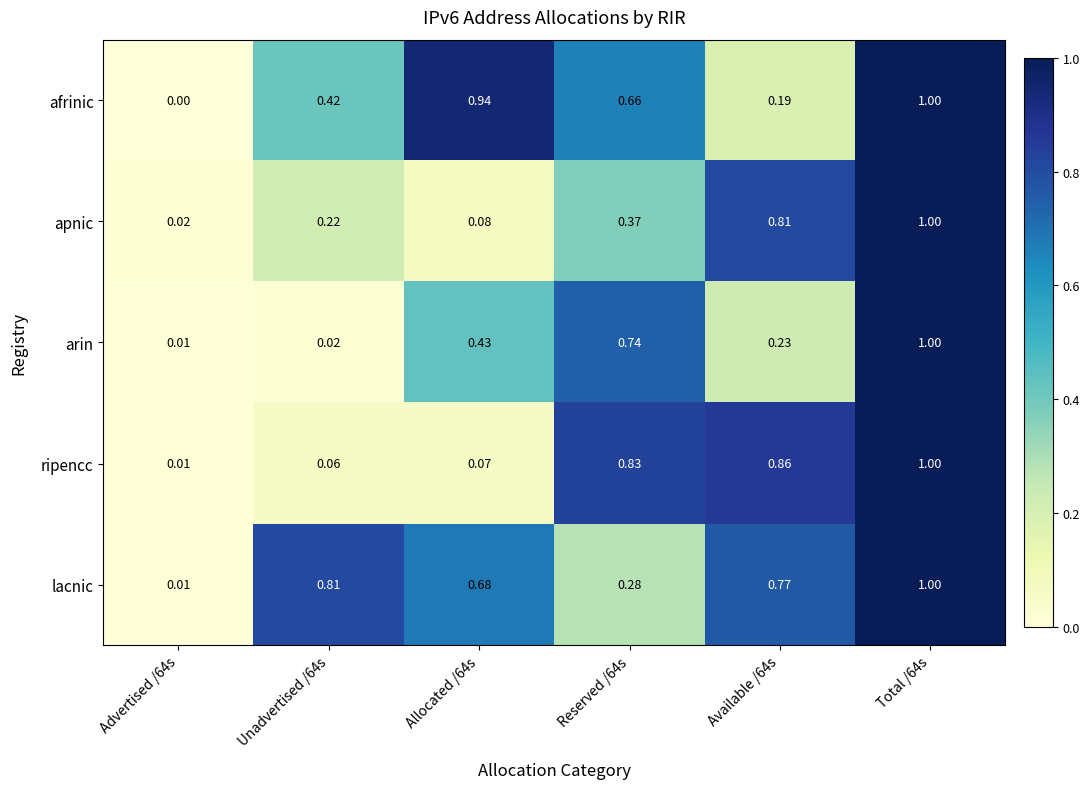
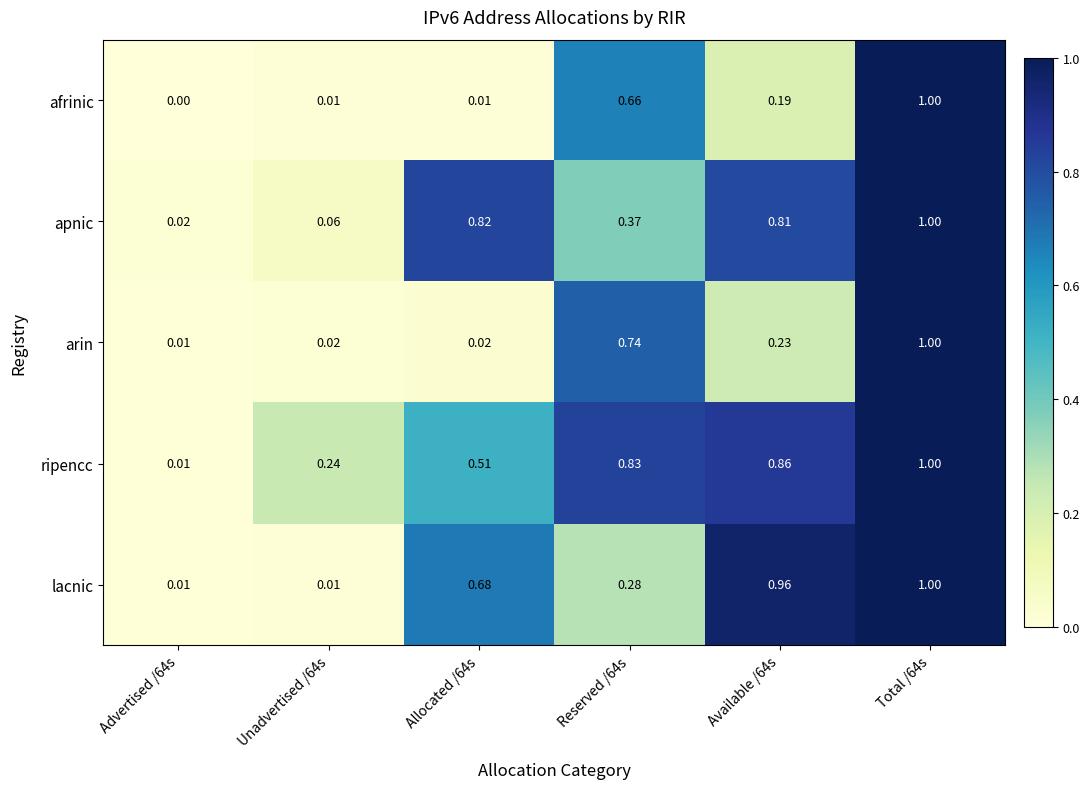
  {
    "afrinic": {
      "Advertised /64s": 0.00,
-     "Unadvertised /64s": 0.42,
-     "Allocated /64s": 0.94,
+     "Unadvertised /64s": 0.01,
+     "Allocated /64s": 0.01,
      "Reserved /64s": 0.66,
      "Available /64s": 0.19,
      "Total /64s": 1.00
    },
    "apnic": {
      "Advertised /64s": 0.02,
-     "Unadvertised /64s": 0.22,
-     "Allocated /64s": 0.08,
+     "Unadvertised /64s": 0.06,
+     "Allocated /64s": 0.82,
      "Reserved /64s": 0.37,
      "Available /64s": 0.81,
      "Total /64s": 1.00
    },
    "arin": {
      "Advertised /64s": 0.01,
      "Unadvertised /64s": 0.02,
-     "Allocated /64s": 0.43,
+     "Allocated /64s": 0.02,
      "Reserved /64s": 0.74,
      "Available /64s": 0.23,
      "Total /64s": 1.00
    },
    "ripencc": {
      "Advertised /64s": 0.01,
-     "Unadvertised /64s": 0.06,
-     "Allocated /64s": 0.07,
+     "Unadvertised /64s": 0.24,
+     "Allocated /64s": 0.51,
      "Reserved /64s": 0.83,
      "Available /64s": 0.86,
      "Total /64s": 1.00
    },
    "lacnic": {
      "Advertised /64s": 0.01,
-     "Unadvertised /64s": 0.81,
+     "Unadvertised /64s": 0.01,
      "Allocated /64s": 0.68,
      "Reserved /64s": 0.28,
-     "Available /64s": 0.77,
+     "Available /64s": 0.96,
      "Total /64s": 1.00
    }
  }
